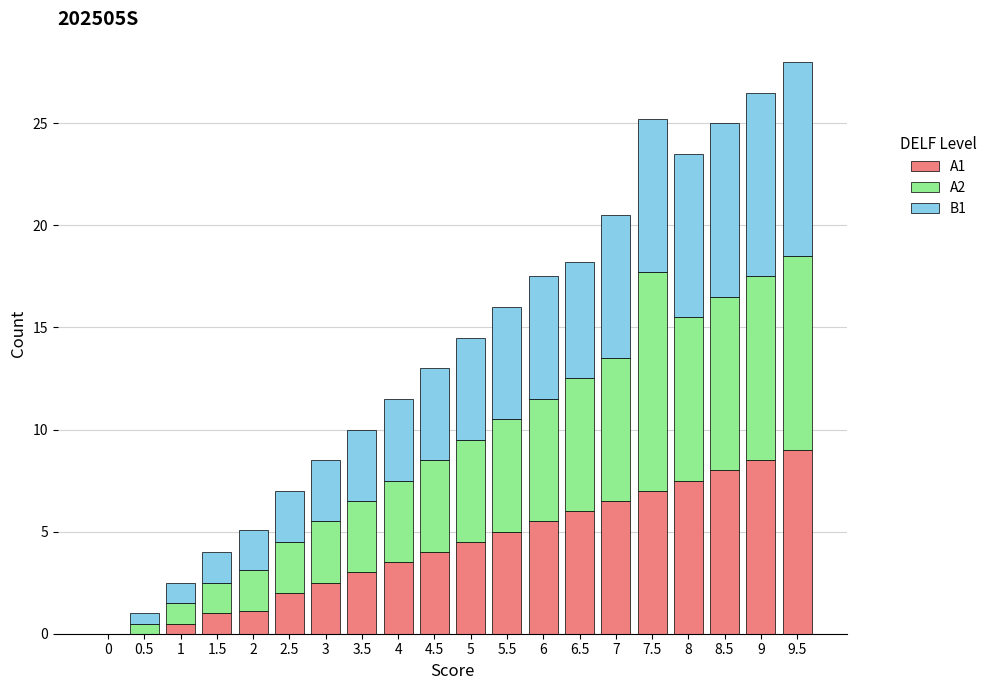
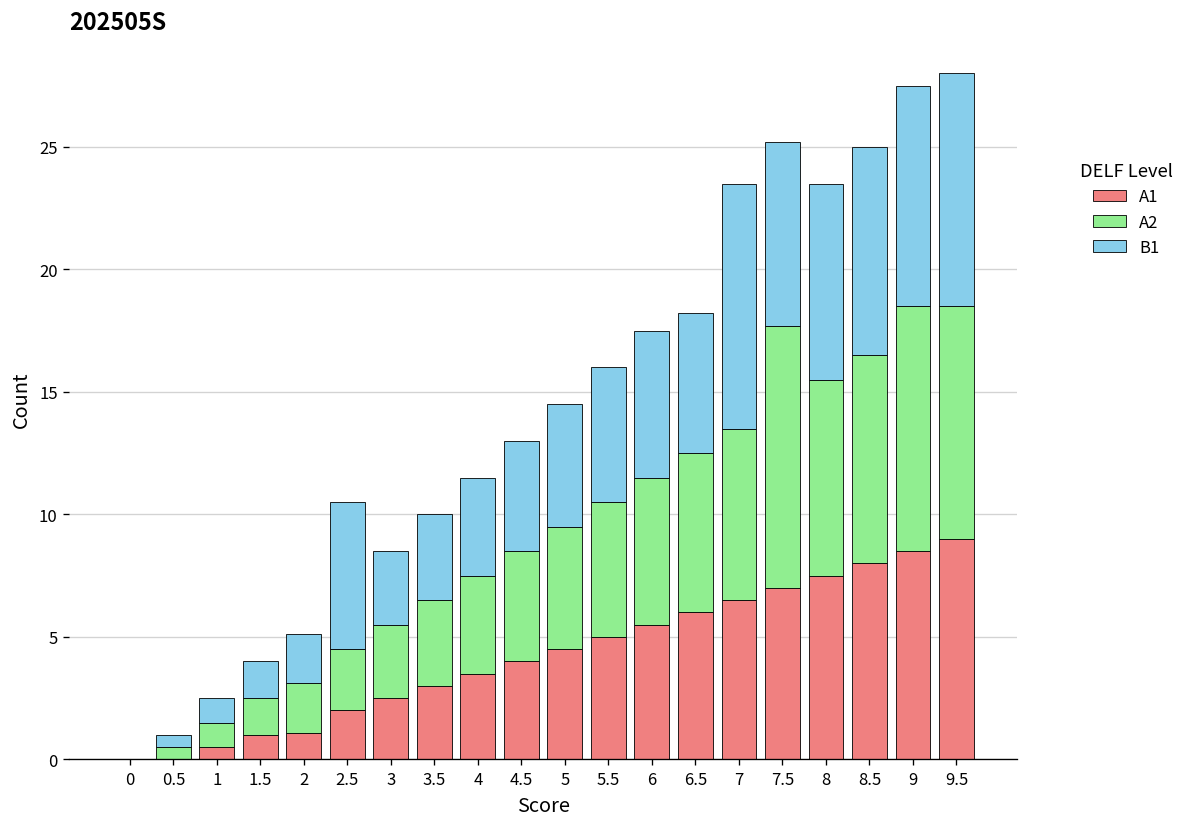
  {
    "A1": {
      "0": 0.0,
      "0.5": 0.0,
      "1": 0.5,
      "1.5": 1.0,
      "2": 1.1,
      "2.5": 2.0,
      "3": 2.5,
      "3.5": 3.0,
      "4": 3.5,
      "4.5": 4.0,
      "5": 4.5,
      "5.5": 5.0,
      "6": 5.5,
      "6.5": 6.0,
      "7": 6.5,
      "7.5": 7.0,
      "8": 7.5,
      "8.5": 8.0,
      "9": 8.5,
      "9.5": 9.0
    },
    "A2": {
      "0": 0,
      "0.5": 0.5,
      "1": 1,
      "1.5": 1.5,
      "2": 2,
      "2.5": 2.5,
      "3": 3,
      "3.5": 3.5,
      "4": 4,
      "4.5": 4.5,
      "5": 5,
      "5.5": 5.5,
      "6": 6,
      "6.5": 6.5,
      "7": 7,
      "7.5": 10.7,
      "8": 8,
      "8.5": 8.5,
-     "9": 9,
+     "9": 10,
      "9.5": 9.5
    },
    "B1": {
      "0": 0.0,
      "0.5": 0.5,
      "1": 1.0,
      "1.5": 1.5,
      "2": 2.0,
-     "2.5": 2.5,
+     "2.5": 6.0,
      "3": 3.0,
      "3.5": 3.5,
      "4": 4.0,
      "4.5": 4.5,
      "5": 5.0,
      "5.5": 5.5,
      "6": 6.0,
      "6.5": 5.7,
-     "7": 7,
+     "7": 10,
      "7.5": 7.5,
      "8": 8.0,
      "8.5": 8.5,
      "9": 9.0,
      "9.5": 9.5
    }
  }
